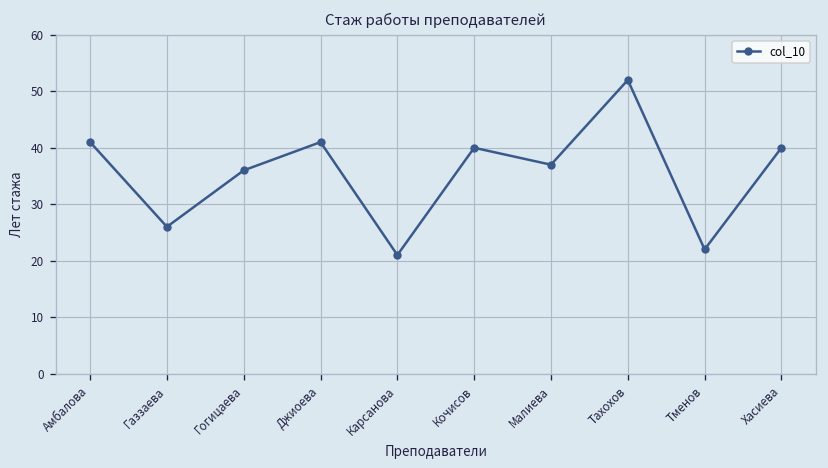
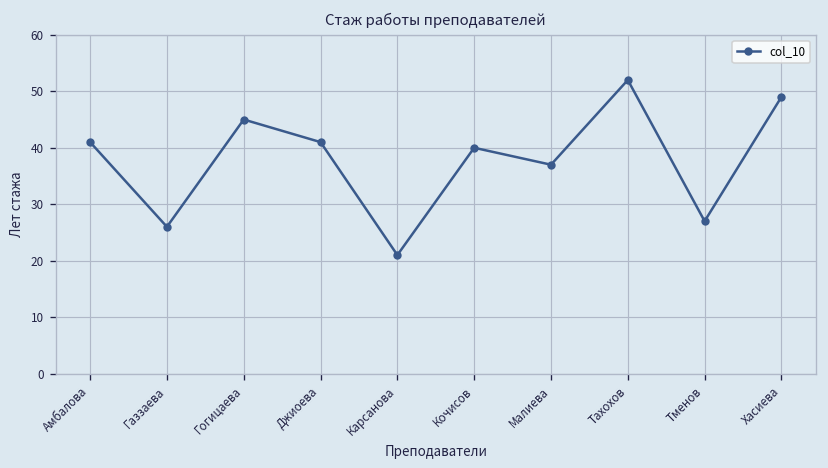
  {
    "Амбалова": 41,
    "Газзаева": 26,
-   "Гогицаева": 36,
+   "Гогицаева": 45,
    "Джиоева": 41,
    "Карсанова": 21,
    "Кочисов": 40,
    "Малиева": 37,
    "Тахохов": 52,
-   "Тменов": 22,
-   "Хасиева": 40
+   "Тменов": 27,
+   "Хасиева": 49
  }
